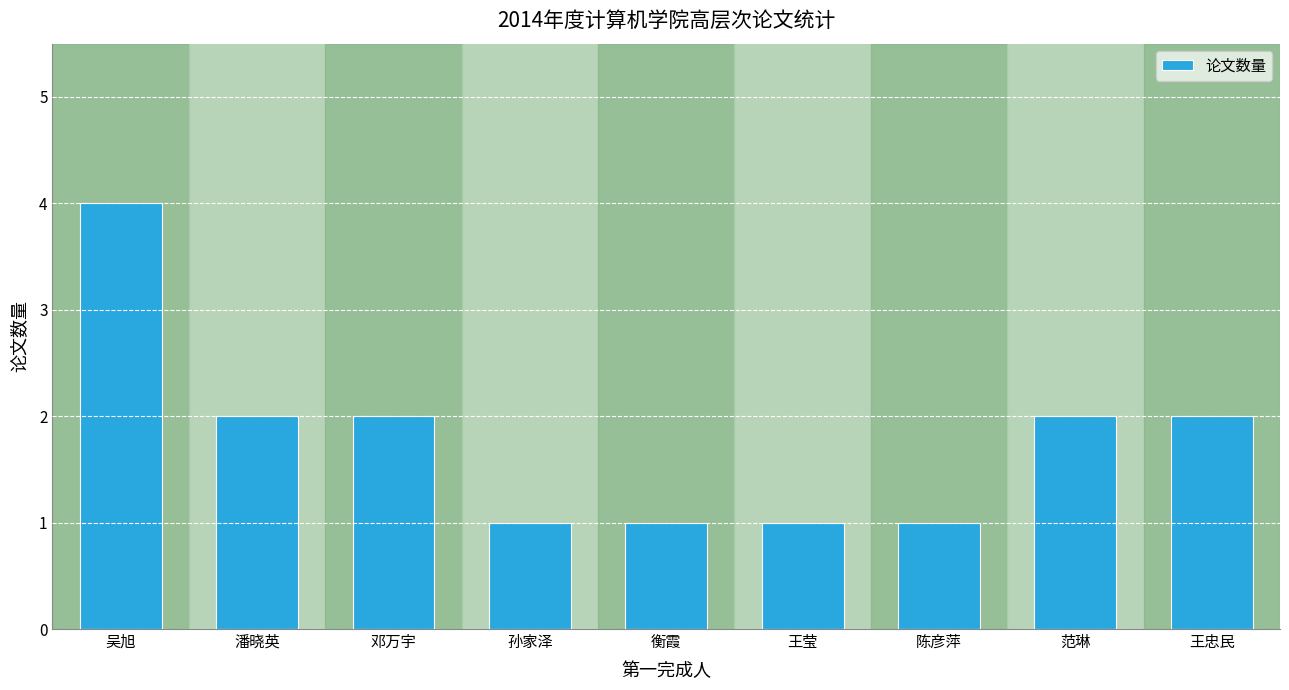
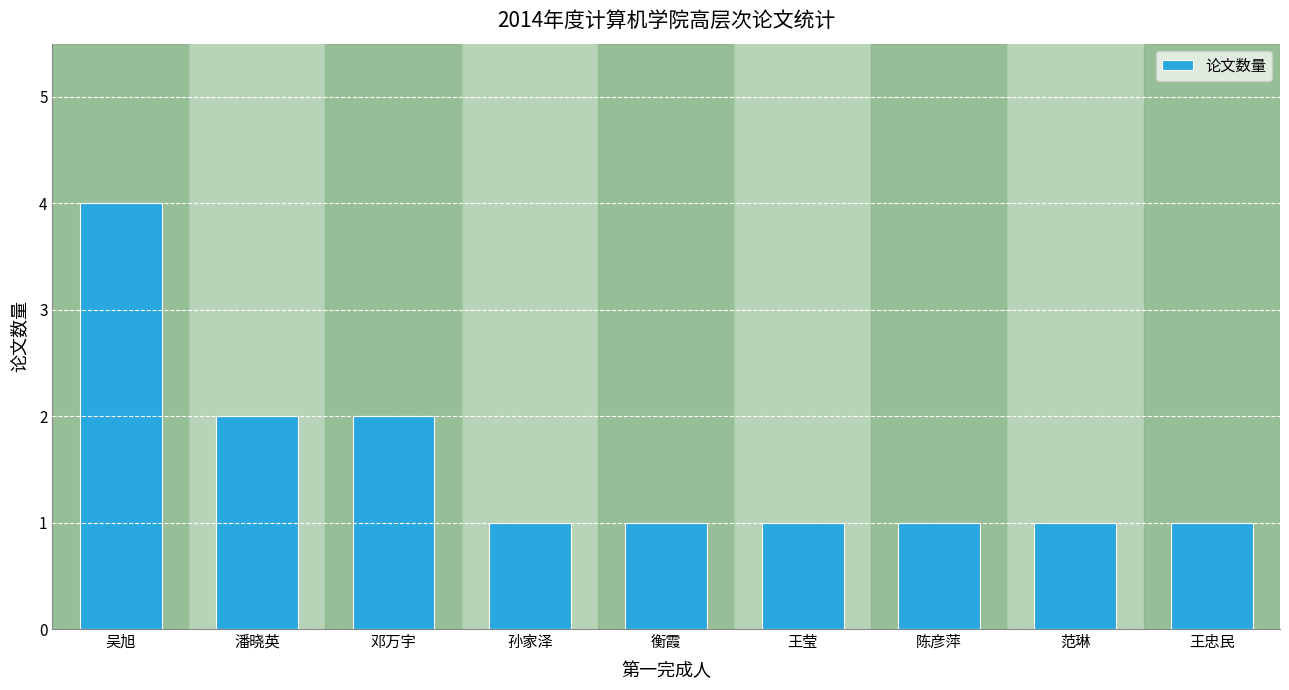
  {
    "吴旭": 4,
    "潘晓英": 2,
    "邓万宇": 2,
    "孙家泽": 1,
    "衡霞": 1,
    "王莹": 1,
    "陈彦萍": 1,
-   "范琳": 2,
-   "王忠民": 2
+   "范琳": 1,
+   "王忠民": 1
  }
